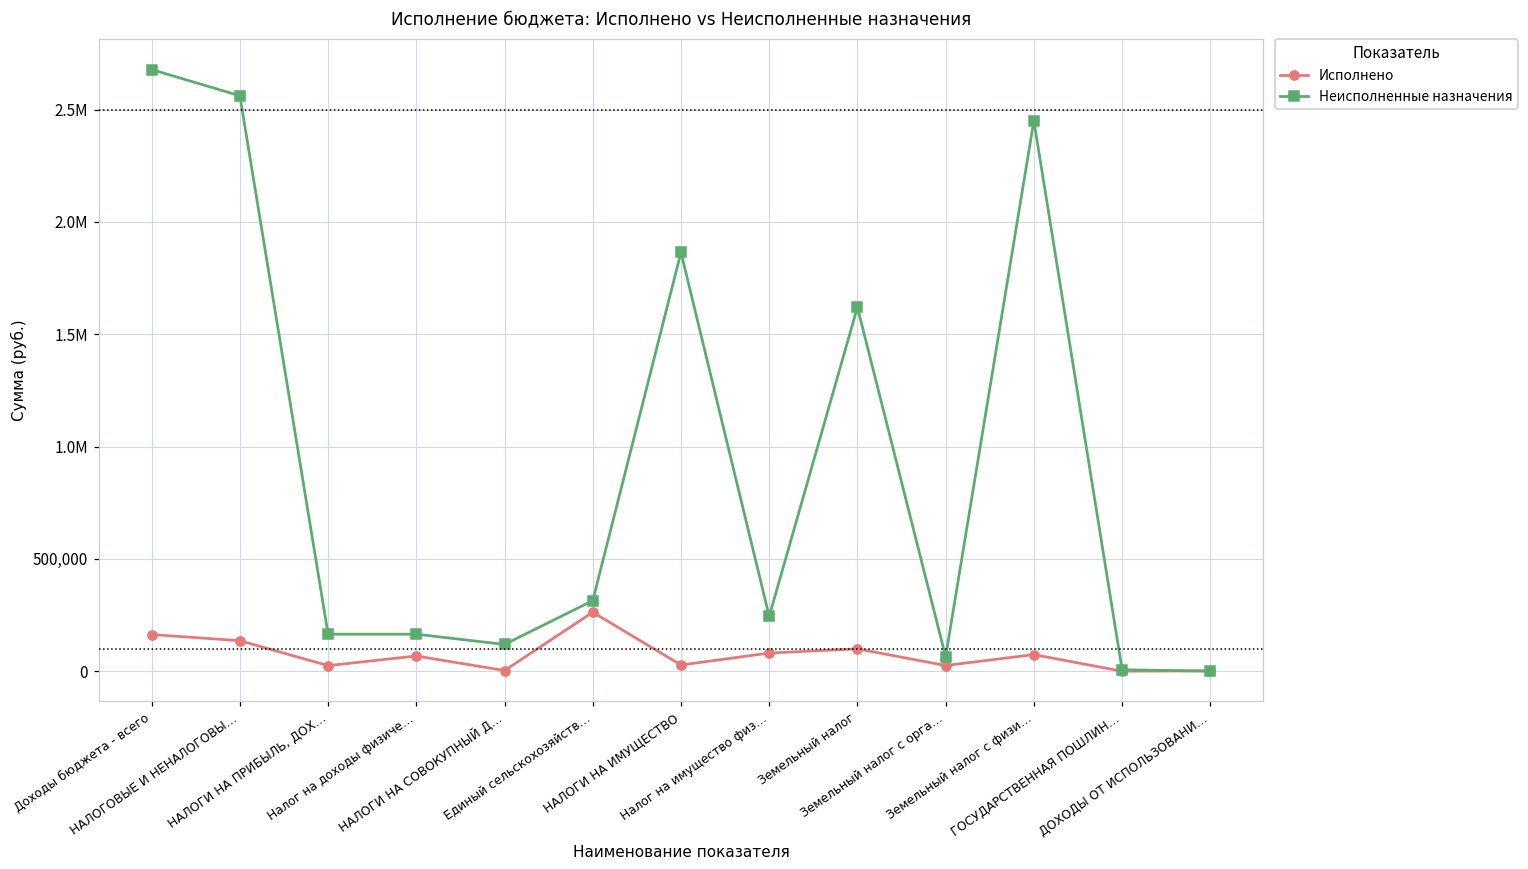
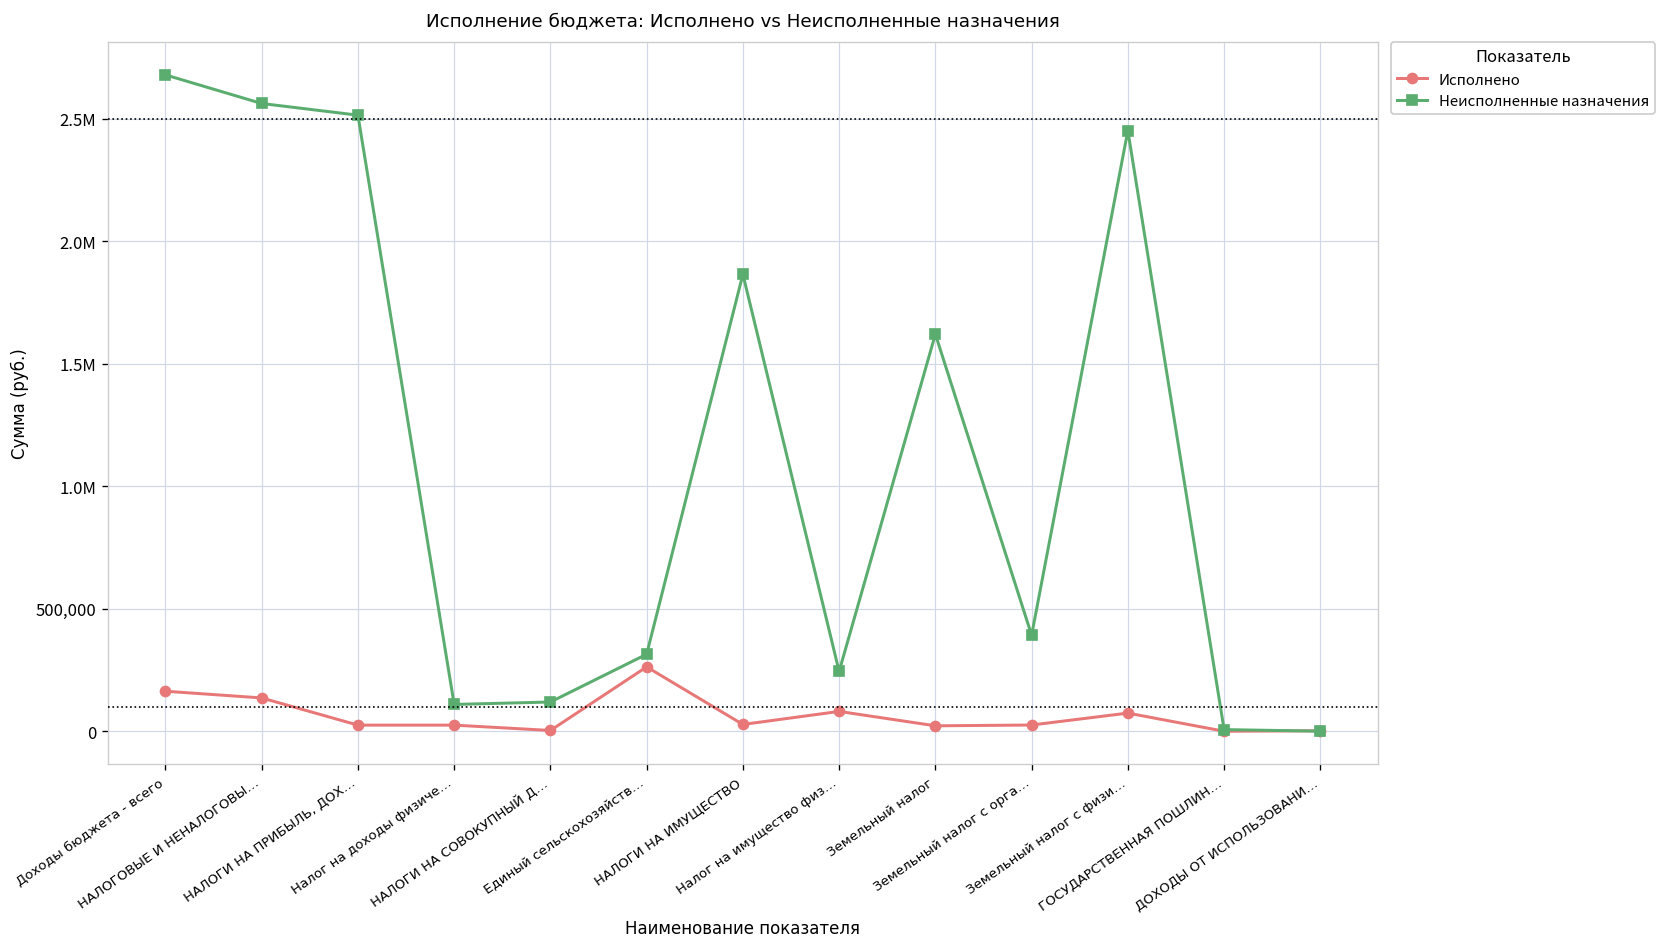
  {
    "Исполнено": {
      "Доходы бюджета - всего": "160,000",
      "НАЛОГОВЫЕ И НЕНАЛОГОВЫ…": "140,000",
      "НАЛОГИ НА ПРИБЫЛЬ, ДОХ…": "30,000",
-     "Налог на доходы физиче…": "70,000",
+     "Налог на доходы физиче…": "30,000",
      "НАЛОГИ НА СОВОКУПНЫЙ Д…": "0",
      "Единый сельскохозяйств…": "260,000",
      "НАЛОГИ НА ИМУЩЕСТВО": "30,000",
      "Налог на имущество физ…": "80,000",
-     "Земельный налог": "100,000",
+     "Земельный налог": "20,000",
      "Земельный налог с орга…": "30,000",
      "Земельный налог с физи…": "70,000"
    },
    "Неисполненные назначения": {
      "Доходы бюджета - всего": "2,680,000",
      "НАЛОГОВЫЕ И НЕНАЛОГОВЫ…": "2,560,000",
-     "НАЛОГИ НА ПРИБЫЛЬ, ДОХ…": "160,000",
-     "Налог на доходы физиче…": "160,000",
+     "НАЛОГИ НА ПРИБЫЛЬ, ДОХ…": "2,510,000",
+     "Налог на доходы физиче…": "110,000",
      "НАЛОГИ НА СОВОКУПНЫЙ Д…": "120,000",
      "Единый сельскохозяйств…": "310,000",
      "НАЛОГИ НА ИМУЩЕСТВО": "1,860,000",
      "Налог на имущество физ…": "240,000",
      "Земельный налог": "1,620,000",
-     "Земельный налог с орга…": "60,000",
+     "Земельный налог с орга…": "390,000",
      "Земельный налог с физи…": "2,450,000"
    }
  }
